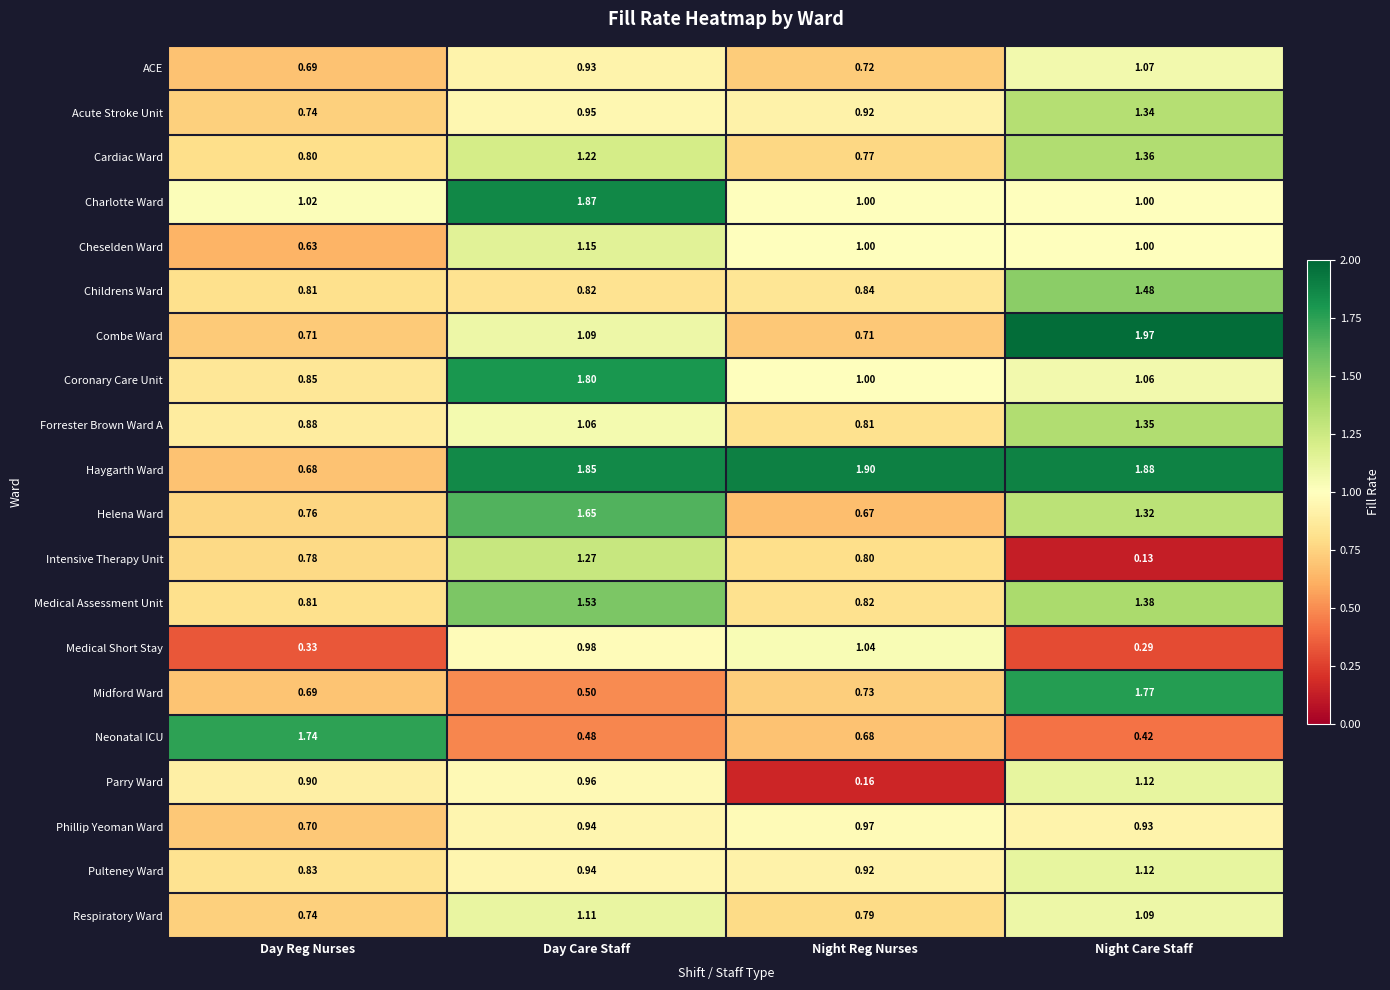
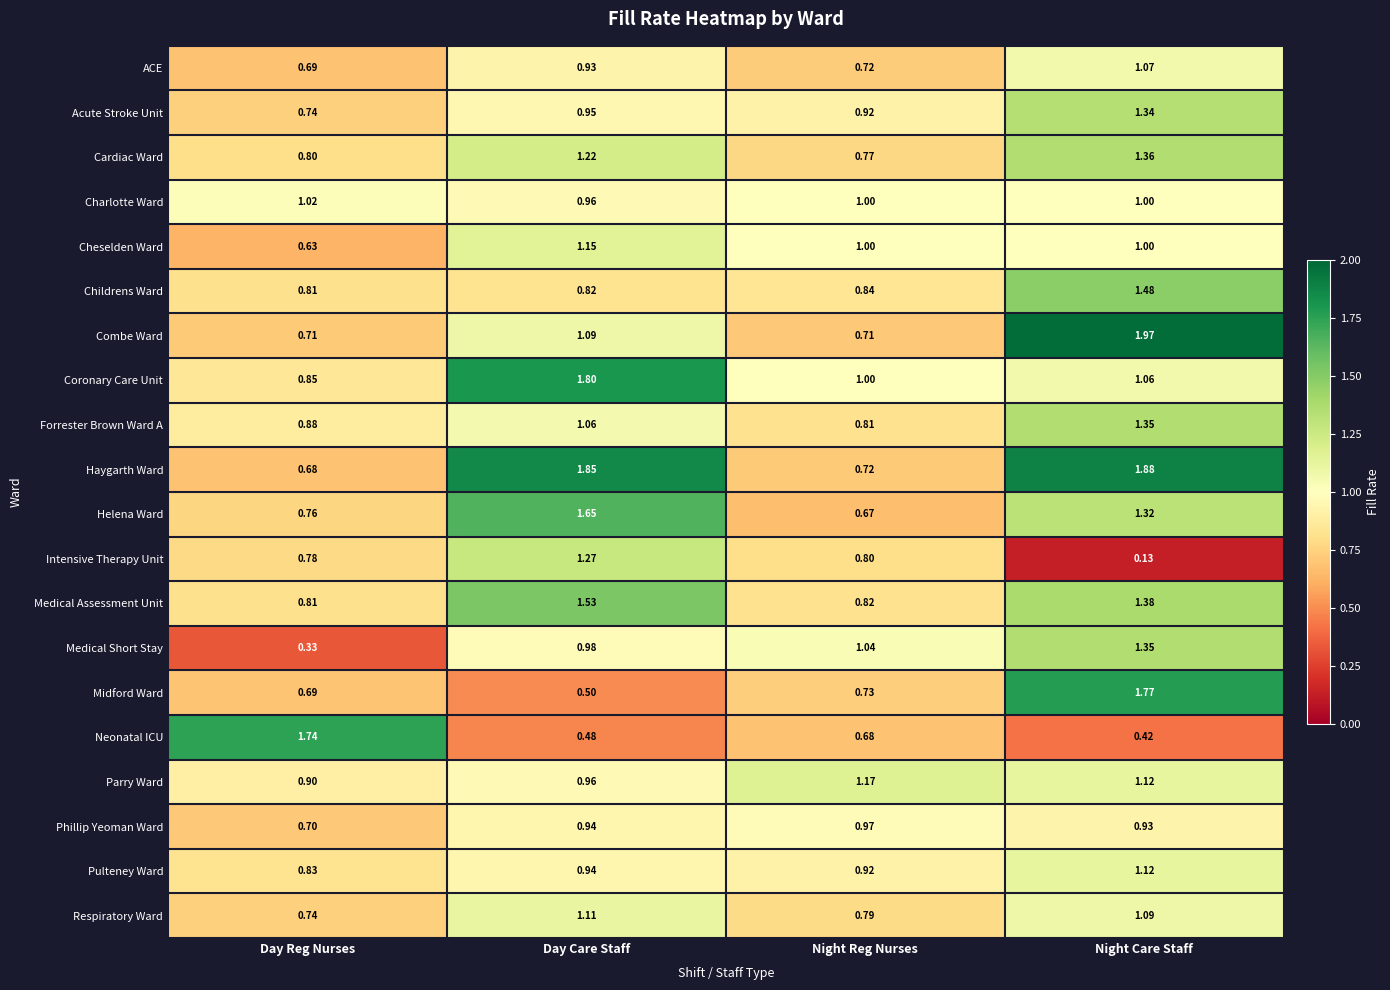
  {
    "ACE": {
      "Day Reg Nurses": 0.69,
      "Day Care Staff": 0.93,
      "Night Reg Nurses": 0.72,
      "Night Care Staff": 1.07
    },
    "Acute Stroke Unit": {
      "Day Reg Nurses": 0.74,
      "Day Care Staff": 0.95,
      "Night Reg Nurses": 0.92,
      "Night Care Staff": 1.34
    },
    "Cardiac Ward": {
      "Day Reg Nurses": 0.80,
      "Day Care Staff": 1.22,
      "Night Reg Nurses": 0.77,
      "Night Care Staff": 1.36
    },
    "Charlotte Ward": {
      "Day Reg Nurses": 1.02,
-     "Day Care Staff": 1.87,
+     "Day Care Staff": 0.96,
      "Night Reg Nurses": 1.00,
      "Night Care Staff": 1.00
    },
    "Cheselden Ward": {
      "Day Reg Nurses": 0.63,
      "Day Care Staff": 1.15,
      "Night Reg Nurses": 1.00,
      "Night Care Staff": 1.00
    },
    "Childrens Ward": {
      "Day Reg Nurses": 0.81,
      "Day Care Staff": 0.82,
      "Night Reg Nurses": 0.84,
      "Night Care Staff": 1.48
    },
    "Combe Ward": {
      "Day Reg Nurses": 0.71,
      "Day Care Staff": 1.09,
      "Night Reg Nurses": 0.71,
      "Night Care Staff": 1.97
    },
    "Coronary Care Unit": {
      "Day Reg Nurses": 0.85,
      "Day Care Staff": 1.80,
      "Night Reg Nurses": 1.00,
      "Night Care Staff": 1.06
    },
    "Forrester Brown Ward A": {
      "Day Reg Nurses": 0.88,
      "Day Care Staff": 1.06,
      "Night Reg Nurses": 0.81,
      "Night Care Staff": 1.35
    },
    "Haygarth Ward": {
      "Day Reg Nurses": 0.68,
      "Day Care Staff": 1.85,
-     "Night Reg Nurses": 1.90,
+     "Night Reg Nurses": 0.72,
      "Night Care Staff": 1.88
    },
    "Helena Ward": {
      "Day Reg Nurses": 0.76,
      "Day Care Staff": 1.65,
      "Night Reg Nurses": 0.67,
      "Night Care Staff": 1.32
    },
    "Intensive Therapy Unit": {
      "Day Reg Nurses": 0.78,
      "Day Care Staff": 1.27,
      "Night Reg Nurses": 0.80,
      "Night Care Staff": 0.13
    },
    "Medical Assessment Unit": {
      "Day Reg Nurses": 0.81,
      "Day Care Staff": 1.53,
      "Night Reg Nurses": 0.82,
      "Night Care Staff": 1.38
    },
    "Medical Short Stay": {
      "Day Reg Nurses": 0.33,
      "Day Care Staff": 0.98,
      "Night Reg Nurses": 1.04,
-     "Night Care Staff": 0.29
+     "Night Care Staff": 1.35
    },
    "Midford Ward": {
      "Day Reg Nurses": 0.69,
      "Day Care Staff": 0.50,
      "Night Reg Nurses": 0.73,
      "Night Care Staff": 1.77
    },
    "Neonatal ICU": {
      "Day Reg Nurses": 1.74,
      "Day Care Staff": 0.48,
      "Night Reg Nurses": 0.68,
      "Night Care Staff": 0.42
    },
    "Parry Ward": {
      "Day Reg Nurses": 0.90,
      "Day Care Staff": 0.96,
-     "Night Reg Nurses": 0.16,
+     "Night Reg Nurses": 1.17,
      "Night Care Staff": 1.12
    },
    "Phillip Yeoman Ward": {
      "Day Reg Nurses": 0.70,
      "Day Care Staff": 0.94,
      "Night Reg Nurses": 0.97,
      "Night Care Staff": 0.93
    },
    "Pulteney Ward": {
      "Day Reg Nurses": 0.83,
      "Day Care Staff": 0.94,
      "Night Reg Nurses": 0.92,
      "Night Care Staff": 1.12
    },
    "Respiratory Ward": {
      "Day Reg Nurses": 0.74,
      "Day Care Staff": 1.11,
      "Night Reg Nurses": 0.79,
      "Night Care Staff": 1.09
    }
  }
